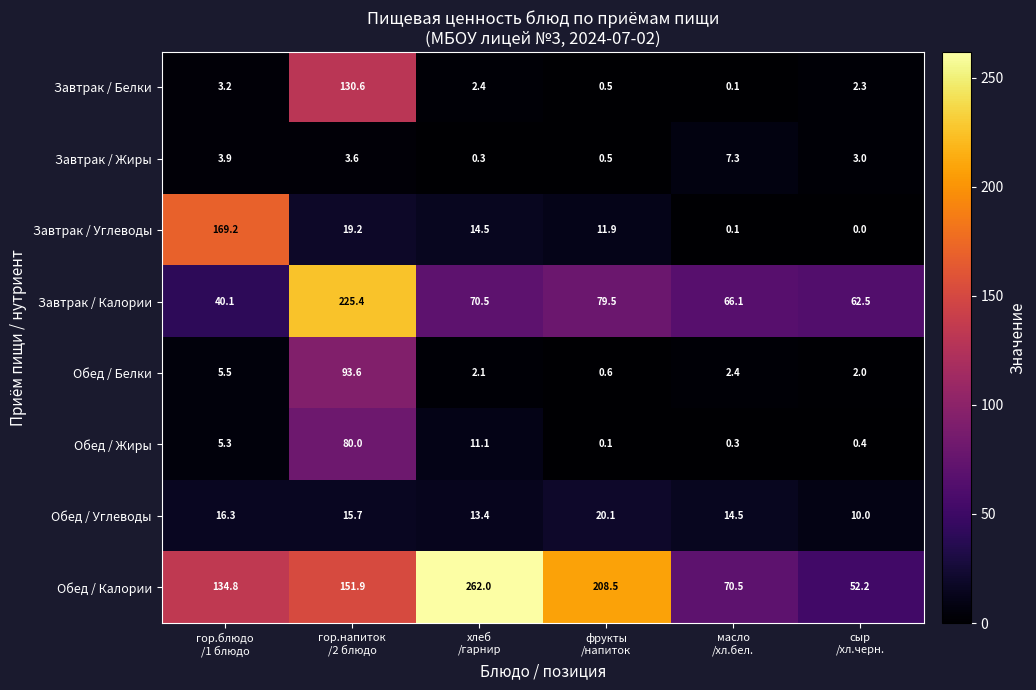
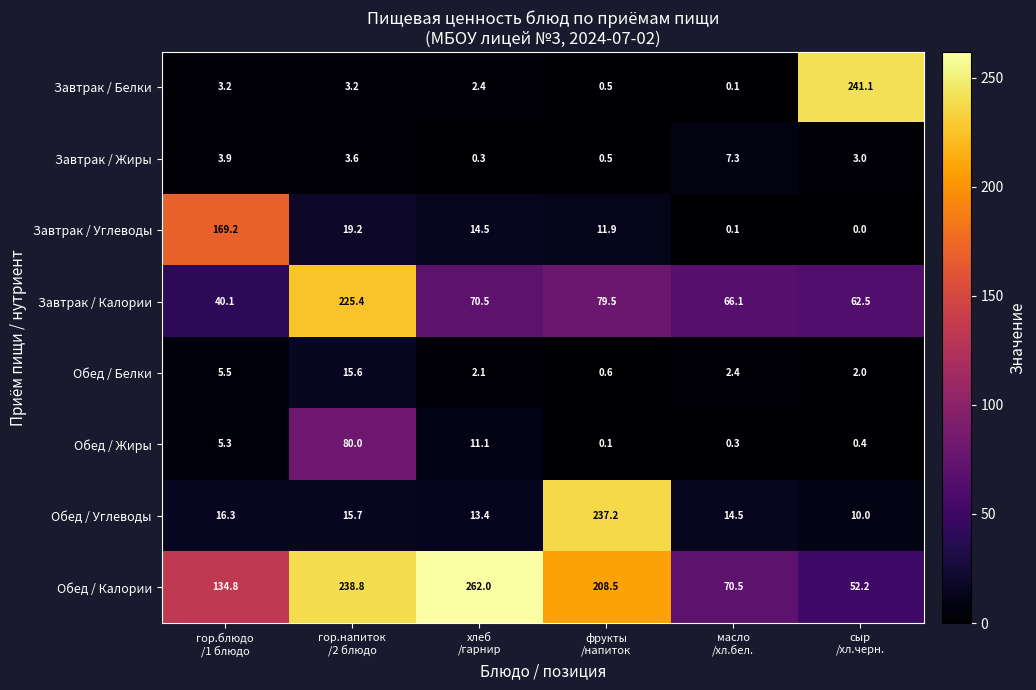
  {
    "Завтрак / Белки": {
      "гор.блюдо /1 блюдо": 3.2,
-     "гор.напиток /2 блюдо": 130.6,
+     "гор.напиток /2 блюдо": 3.2,
      "хлеб /гарнир": 2.4,
      "фрукты /напиток": 0.5,
      "масло /хл.бел.": 0.1,
-     "сыр /хл.черн.": 2.3
+     "сыр /хл.черн.": 241.1
    },
    "Завтрак / Жиры": {
      "гор.блюдо /1 блюдо": 3.9,
      "гор.напиток /2 блюдо": 3.6,
      "хлеб /гарнир": 0.3,
      "фрукты /напиток": 0.5,
      "масло /хл.бел.": 7.3,
      "сыр /хл.черн.": 3.0
    },
    "Завтрак / Углеводы": {
      "гор.блюдо /1 блюдо": 169.2,
      "гор.напиток /2 блюдо": 19.2,
      "хлеб /гарнир": 14.5,
      "фрукты /напиток": 11.9,
      "масло /хл.бел.": 0.1,
      "сыр /хл.черн.": 0.0
    },
    "Завтрак / Калории": {
      "гор.блюдо /1 блюдо": 40.1,
      "гор.напиток /2 блюдо": 225.4,
      "хлеб /гарнир": 70.5,
      "фрукты /напиток": 79.5,
      "масло /хл.бел.": 66.1,
      "сыр /хл.черн.": 62.5
    },
    "Обед / Белки": {
      "гор.блюдо /1 блюдо": 5.5,
-     "гор.напиток /2 блюдо": 93.6,
+     "гор.напиток /2 блюдо": 15.6,
      "хлеб /гарнир": 2.1,
      "фрукты /напиток": 0.6,
      "масло /хл.бел.": 2.4,
      "сыр /хл.черн.": 2.0
    },
    "Обед / Жиры": {
      "гор.блюдо /1 блюдо": 5.3,
      "гор.напиток /2 блюдо": 80.0,
      "хлеб /гарнир": 11.1,
      "фрукты /напиток": 0.1,
      "масло /хл.бел.": 0.3,
      "сыр /хл.черн.": 0.4
    },
    "Обед / Углеводы": {
      "гор.блюдо /1 блюдо": 16.3,
      "гор.напиток /2 блюдо": 15.7,
      "хлеб /гарнир": 13.4,
-     "фрукты /напиток": 20.1,
+     "фрукты /напиток": 237.2,
      "масло /хл.бел.": 14.5,
      "сыр /хл.черн.": 10.0
    },
    "Обед / Калории": {
      "гор.блюдо /1 блюдо": 134.8,
-     "гор.напиток /2 блюдо": 151.9,
+     "гор.напиток /2 блюдо": 238.8,
      "хлеб /гарнир": 262.0,
      "фрукты /напиток": 208.5,
      "масло /хл.бел.": 70.5,
      "сыр /хл.черн.": 52.2
    }
  }
